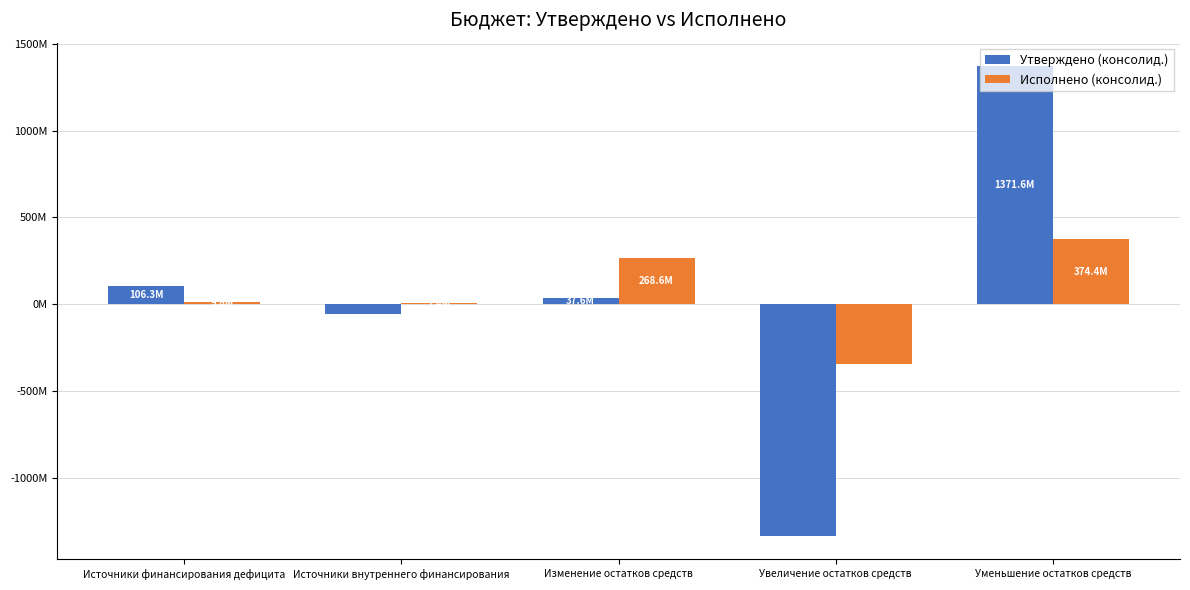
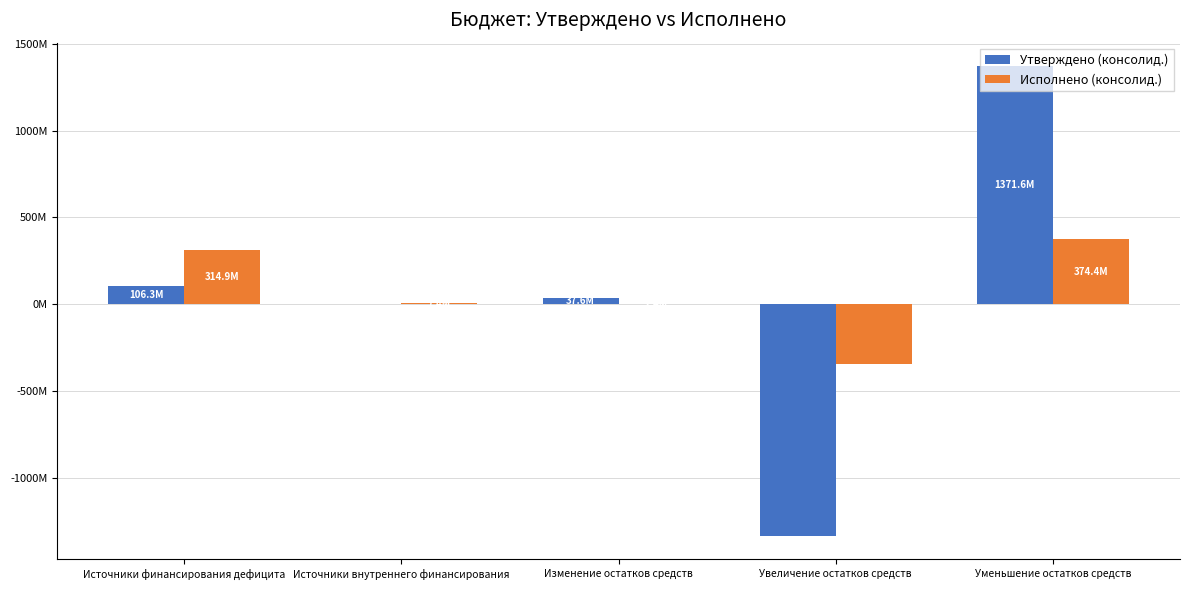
  {
    "Утверждено (консолид.)": {
-     "Источники внутреннего финансирования": -60000000,
+     "Источники внутреннего финансирования": 0,
      "Изменение остатков средств": 40000000,
      "Увеличение остатков средств": -1330000000
    },
    "Исполнено (консолид.)": {
-     "Источники финансирования дефицита": 10000000,
-     "Изменение остатков средств": 270000000,
+     "Источники финансирования дефицита": 310000000,
+     "Изменение остатков средств": 0,
      "Увеличение остатков средств": -350000000
    }
  }
